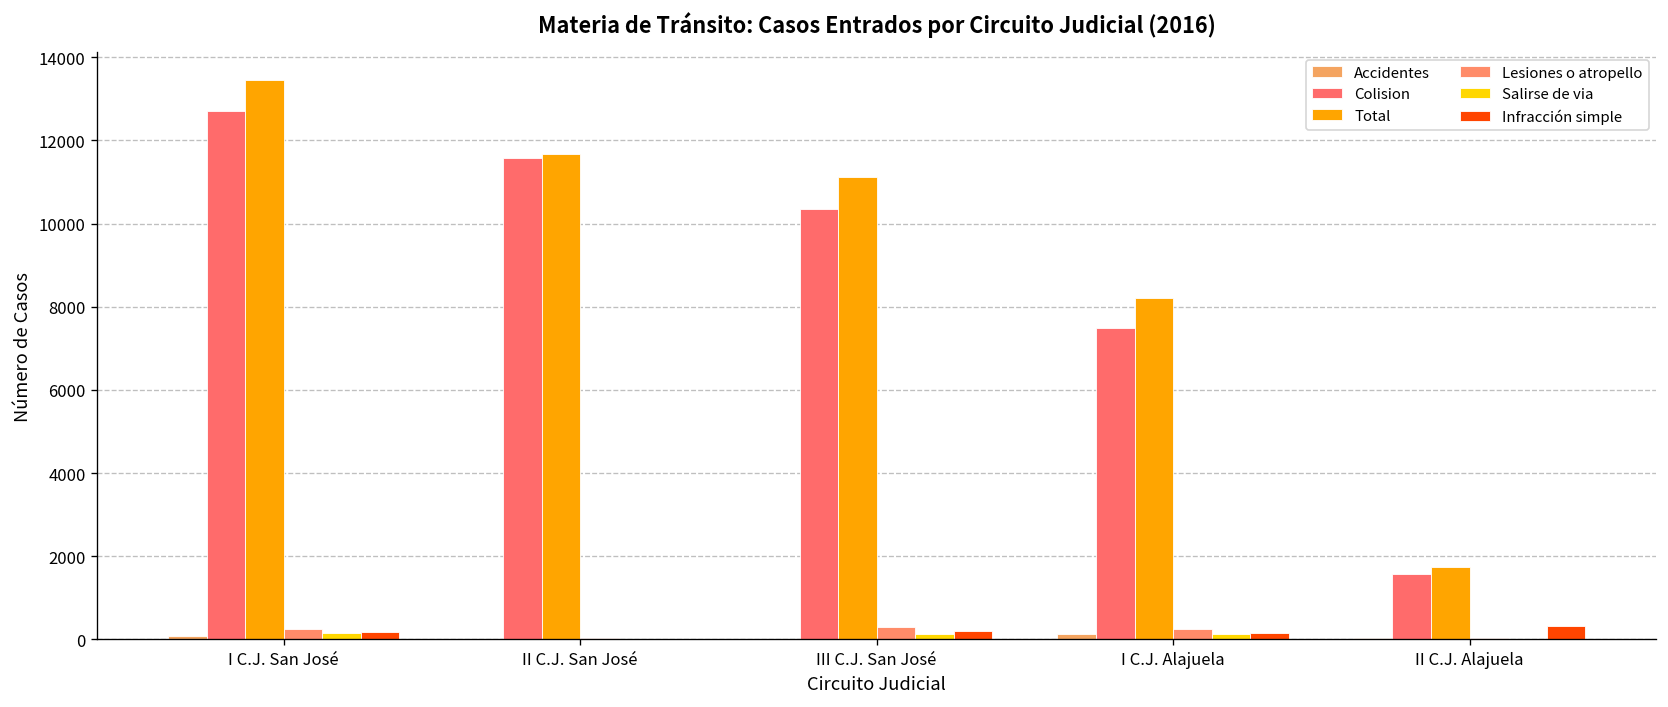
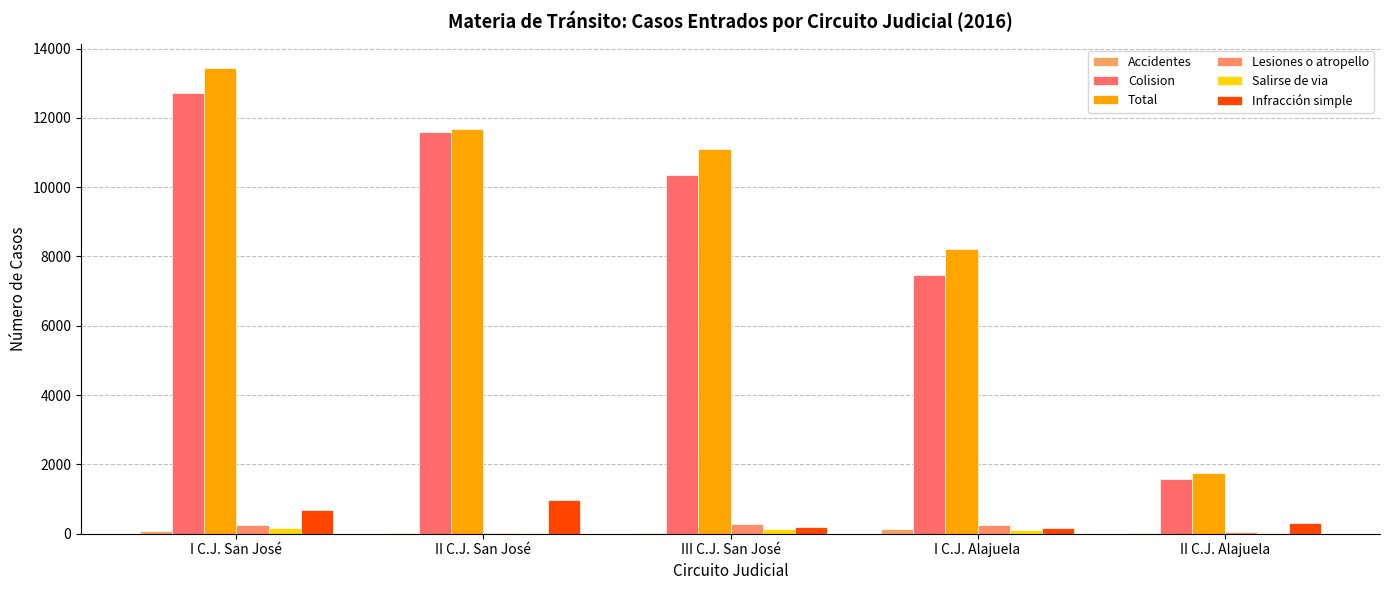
  {
    "Infracción simple": {
-     "I C.J. San José": 200,
-     "II C.J. San José": 0,
+     "I C.J. San José": 700,
+     "II C.J. San José": 1000,
      "III C.J. San José": 200,
      "I C.J. Alajuela": 200,
      "II C.J. Alajuela": 300
    }
  }
